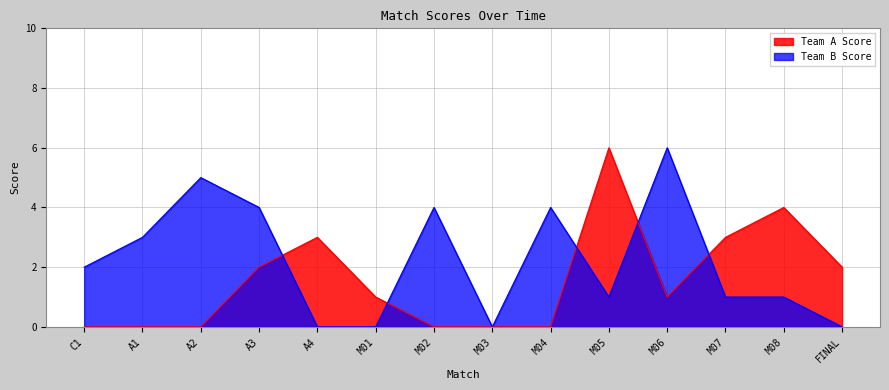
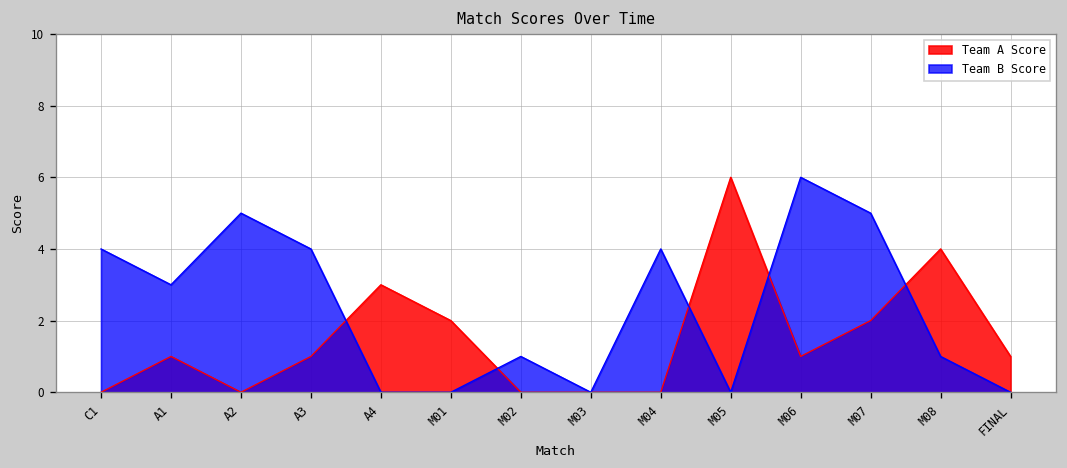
  {
    "Team A Score": {
      "C1": 0,
-     "A1": 0,
+     "A1": 1,
      "A2": 0,
-     "A3": 2,
+     "A3": 1,
      "A4": 3,
-     "M01": 1,
+     "M01": 2,
      "M02": 0,
      "M04": 0,
      "M05": 6,
      "M06": 1,
-     "M07": 3,
+     "M07": 2,
      "M08": 4,
-     "FINAL": 2
+     "FINAL": 1
    },
    "Team B Score": {
-     "C1": 2,
+     "C1": 4,
      "A1": 3,
      "A2": 5,
      "A3": 4,
      "A4": 0,
      "M01": 0,
-     "M02": 4,
+     "M02": 1,
      "M04": 4,
-     "M05": 1,
+     "M05": 0,
      "M06": 6,
-     "M07": 1,
+     "M07": 5,
      "M08": 1,
      "FINAL": 0
    }
  }
